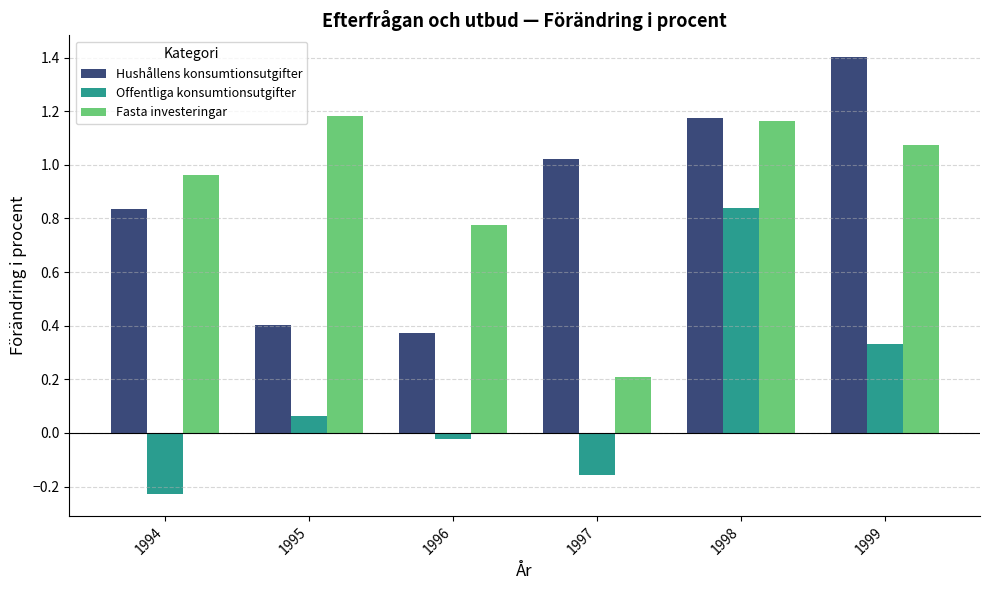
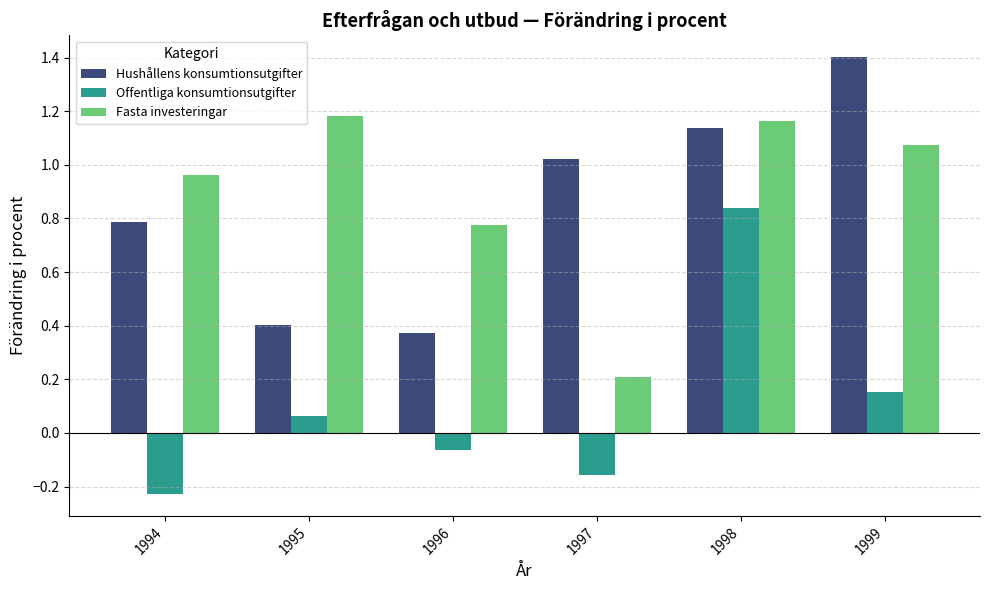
  {
    "Hushållens konsumtionsutgifter": {
-     "1994": 0.83,
+     "1994": 0.79,
      "1995": 0.40,
      "1996": 0.37,
      "1997": 1.02,
-     "1998": 1.18,
+     "1998": 1.14,
      "1999": 1.40
    },
    "Offentliga konsumtionsutgifter": {
      "1994": -0.23,
      "1995": 0.06,
-     "1996": -0.02,
+     "1996": -0.06,
      "1997": -0.16,
      "1998": 0.84,
-     "1999": 0.33
+     "1999": 0.15
    },
    "Fasta investeringar": {
      "1994": 0.96,
      "1995": 1.18,
      "1996": 0.78,
      "1997": 0.21,
      "1998": 1.16,
      "1999": 1.07
    }
  }
